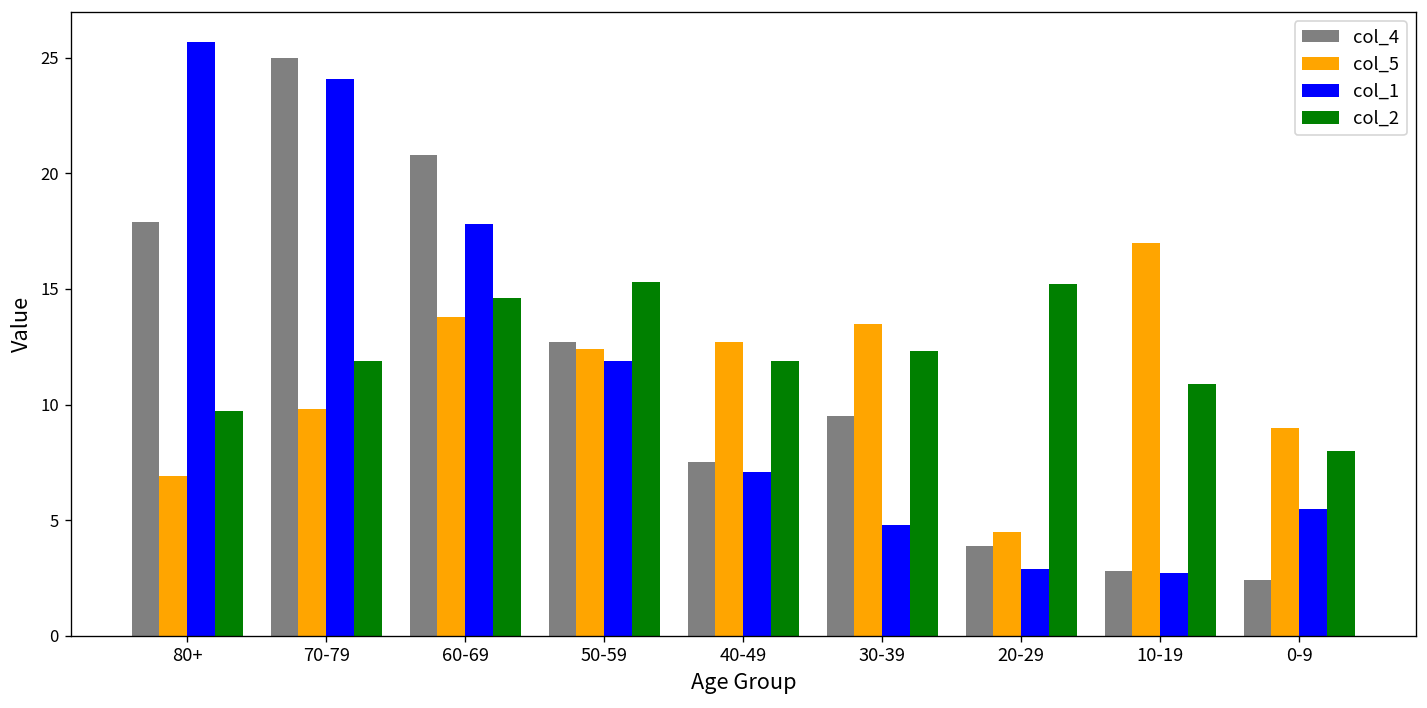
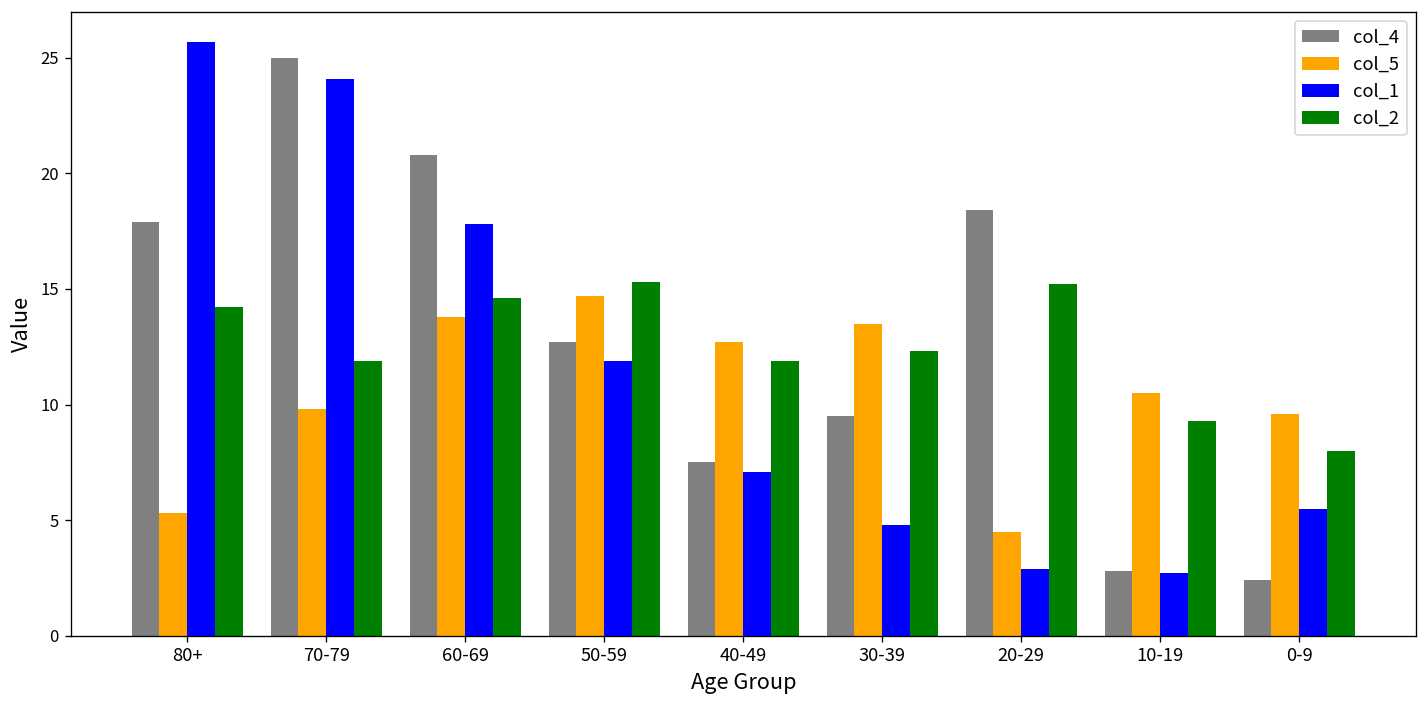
  {
    "col_4": {
      "80+": 17.9,
      "70-79": 25.0,
      "60-69": 20.8,
      "50-59": 12.7,
      "40-49": 7.5,
      "30-39": 9.5,
-     "20-29": 3.9,
+     "20-29": 18.4,
      "10-19": 2.8,
      "0-9": 2.4
    },
    "col_5": {
-     "80+": 6.9,
+     "80+": 5.3,
      "70-79": 9.8,
      "60-69": 13.8,
-     "50-59": 12.4,
+     "50-59": 14.7,
      "40-49": 12.7,
      "30-39": 13.5,
      "20-29": 4.5,
-     "10-19": 17.0,
-     "0-9": 9.0
+     "10-19": 10.5,
+     "0-9": 9.6
    },
    "col_1": {
      "80+": 25.7,
      "70-79": 24.1,
      "60-69": 17.8,
      "50-59": 11.9,
      "40-49": 7.1,
      "30-39": 4.8,
      "20-29": 2.9,
      "10-19": 2.7,
      "0-9": 5.5
    },
    "col_2": {
-     "80+": 9.7,
+     "80+": 14.2,
      "70-79": 11.9,
      "60-69": 14.6,
      "50-59": 15.3,
      "40-49": 11.9,
      "30-39": 12.3,
      "20-29": 15.2,
-     "10-19": 10.9,
+     "10-19": 9.3,
      "0-9": 8.0
    }
  }
